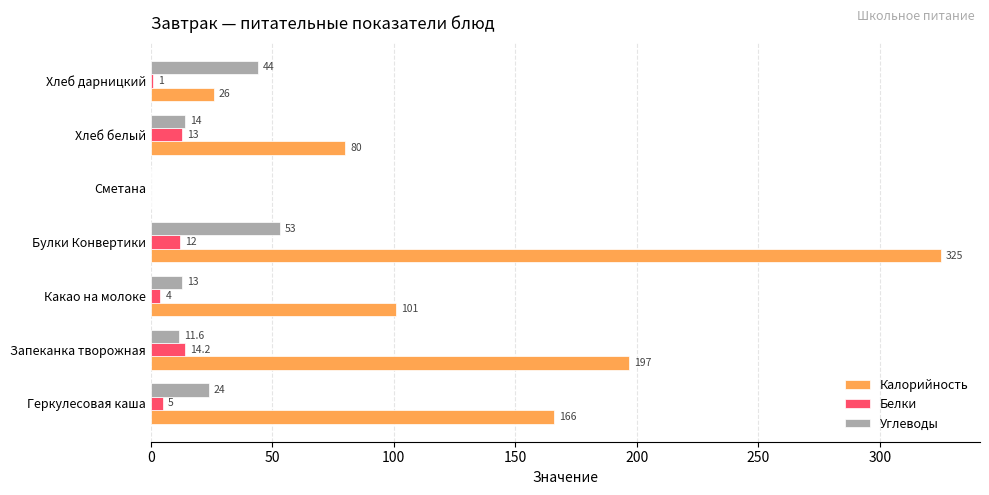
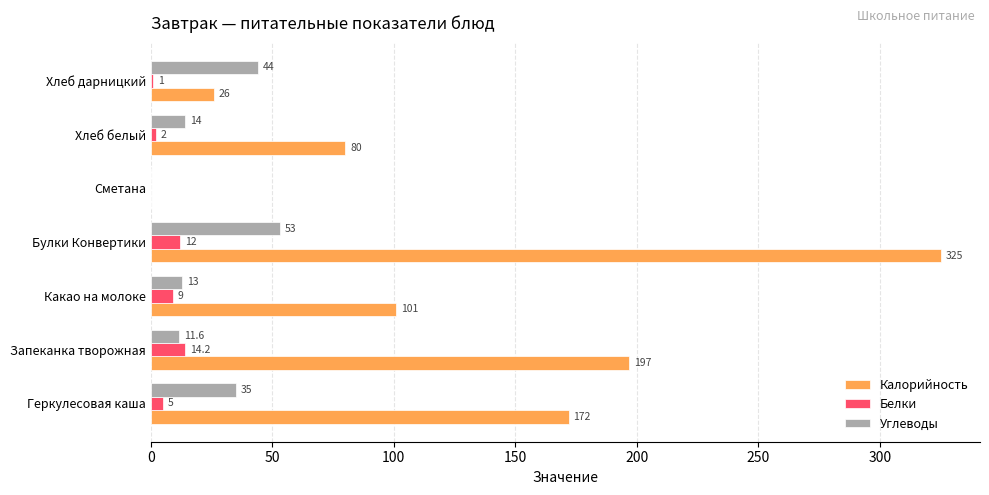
  {
    "Калорийность": {
      "Хлеб дарницкий": 26,
      "Хлеб белый": 80,
      "Булки Конвертики": 325,
      "Какао на молоке": 101,
      "Запеканка творожная": 197,
-     "Геркулесовая каша": 166
+     "Геркулесовая каша": 172
    },
    "Белки": {
      "Хлеб дарницкий": 1,
-     "Хлеб белый": 13,
+     "Хлеб белый": 2,
      "Булки Конвертики": 12,
-     "Какао на молоке": 4,
+     "Какао на молоке": 9,
      "Запеканка творожная": 14.2,
      "Геркулесовая каша": 5
    },
    "Углеводы": {
      "Хлеб дарницкий": 44,
      "Хлеб белый": 14,
      "Булки Конвертики": 53,
      "Какао на молоке": 13,
      "Запеканка творожная": 11.6,
-     "Геркулесовая каша": 24
+     "Геркулесовая каша": 35
    }
  }
